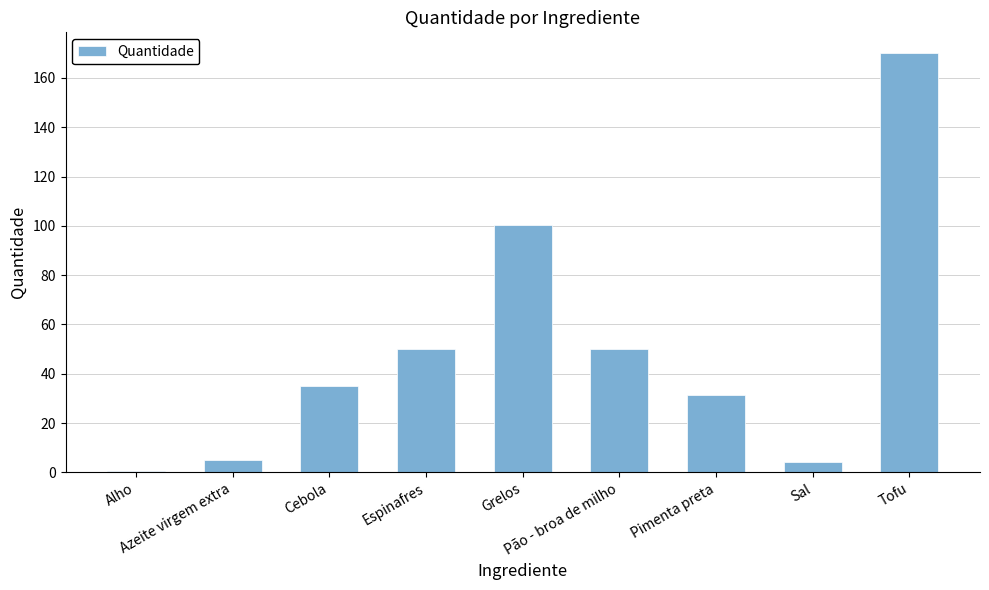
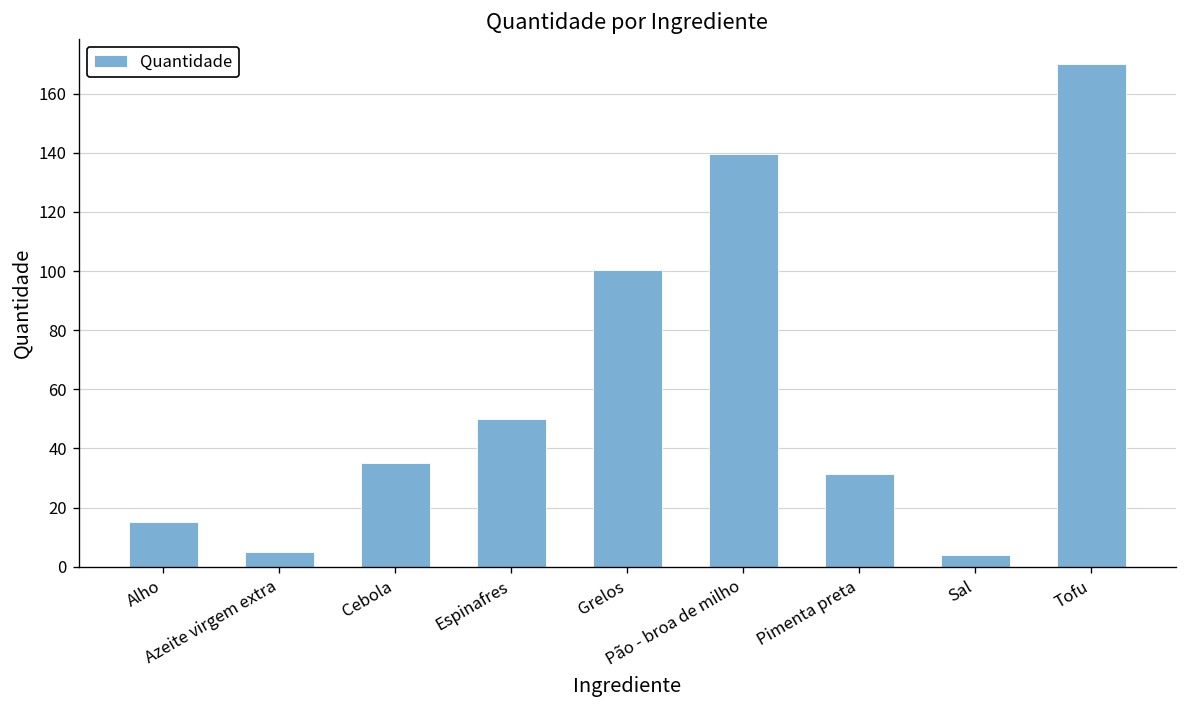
  {
-   "Alho": 1,
+   "Alho": 15,
    "Azeite virgem extra": 5,
    "Cebola": 35,
    "Espinafres": 50,
    "Grelos": 101,
-   "Pão - broa de milho": 50,
+   "Pão - broa de milho": 139,
    "Pimenta preta": 31,
    "Sal": 4,
    "Tofu": 170
  }
